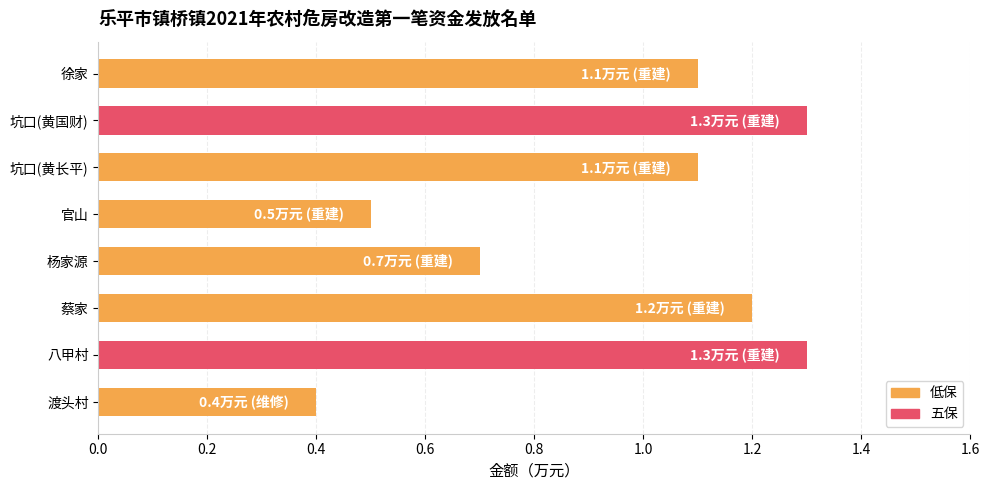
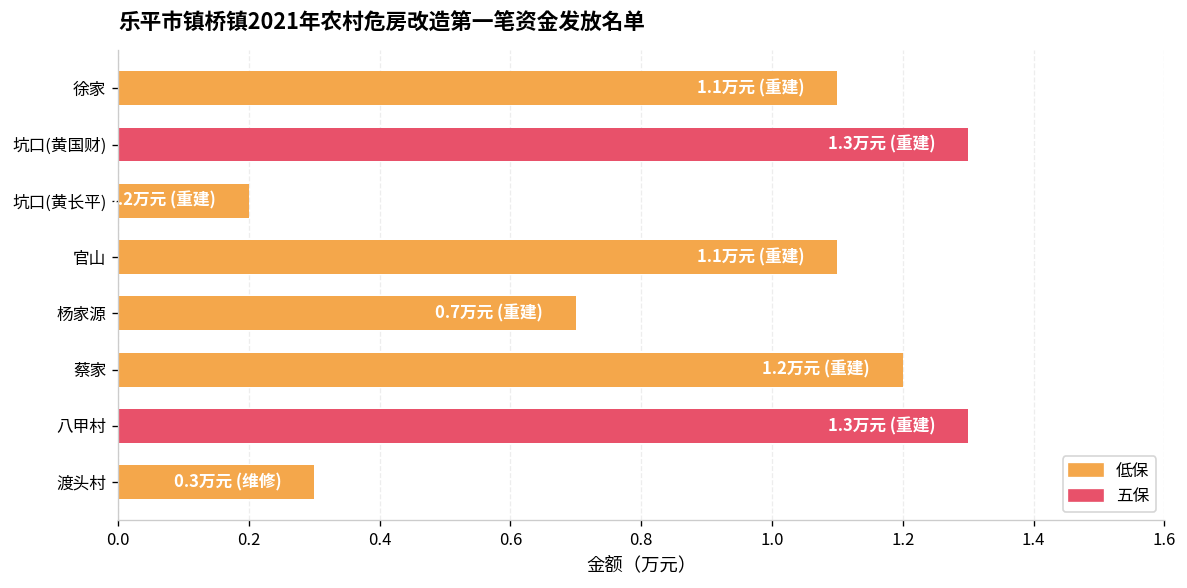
  {
    "徐家": 1.1,
    "坑口(黄国财)": 1.3,
-   "坑口(黄长平)": 1.1,
-   "官山": 0.5,
+   "坑口(黄长平)": 0.2,
+   "官山": 1.1,
    "杨家源": 0.7,
    "蔡家": 1.2,
    "八甲村": 1.3,
-   "渡头村": 0.4
+   "渡头村": 0.3
  }
